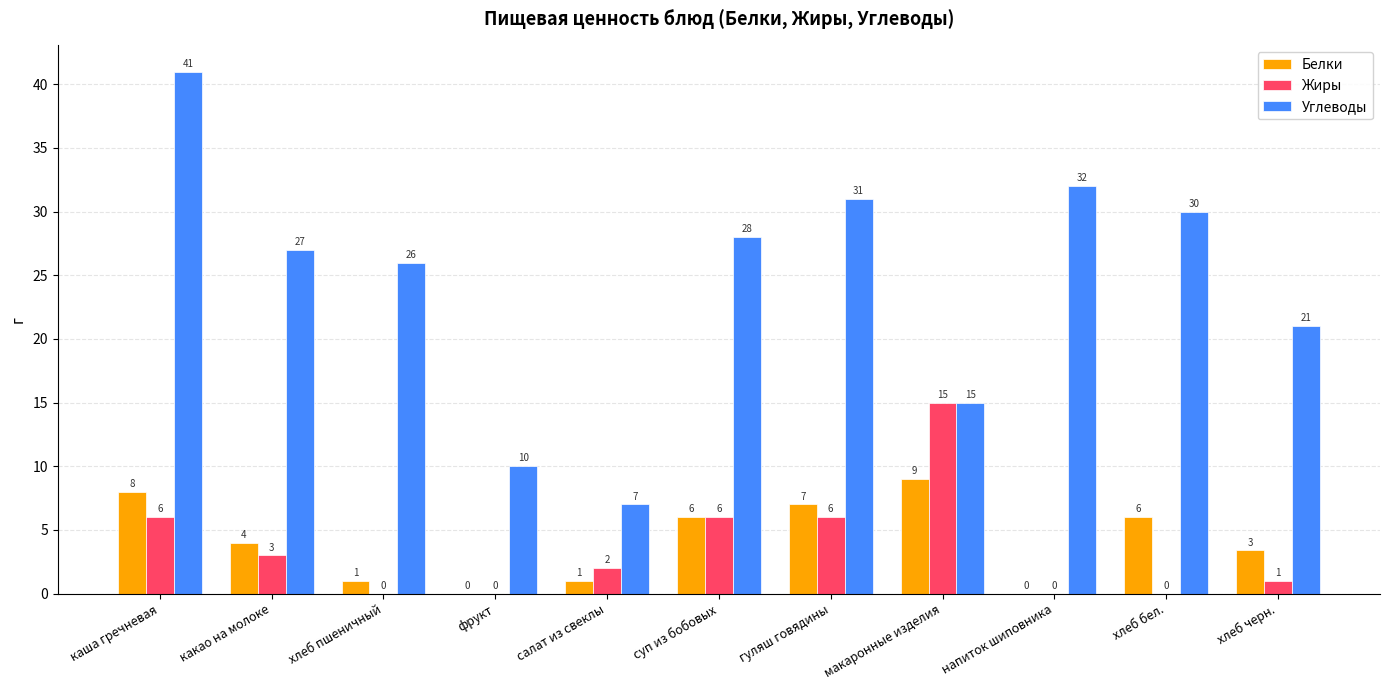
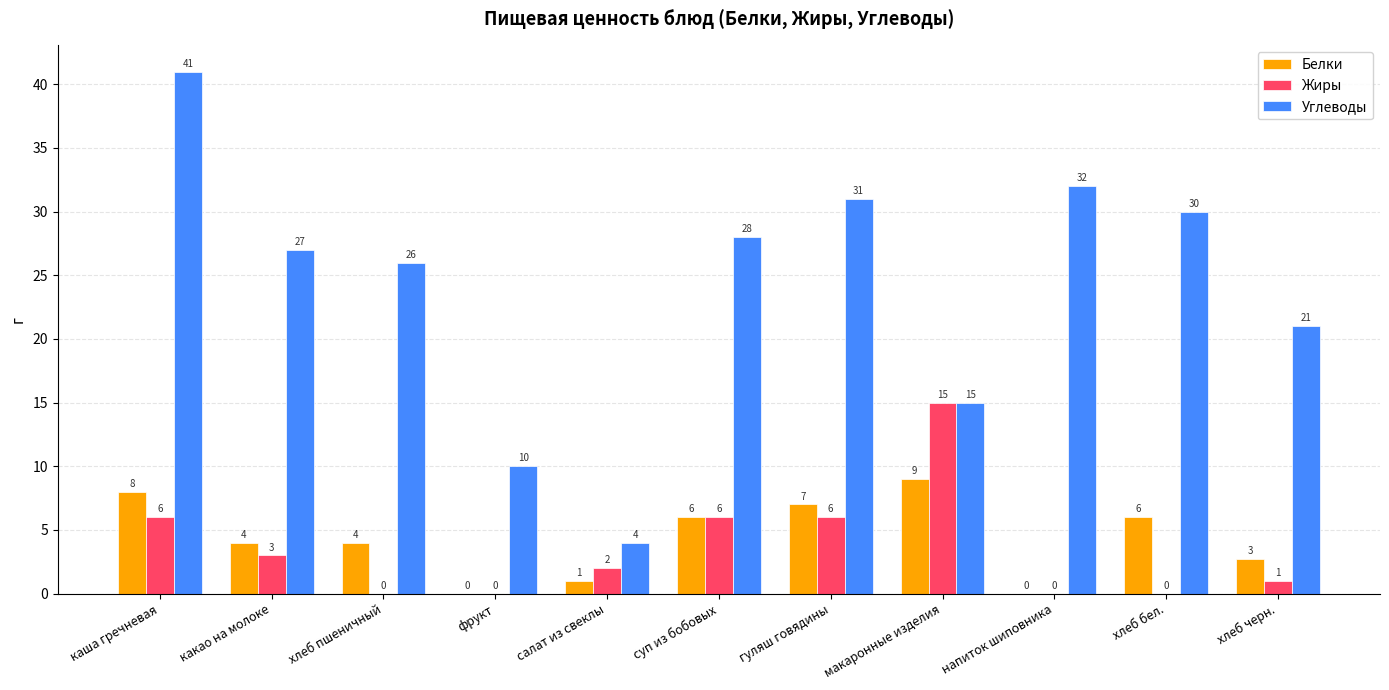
  {
    "Белки": {
      "каша гречневая": 8,
      "какао на молоке": 4,
-     "хлеб пшеничный": 1,
+     "хлеб пшеничный": 4,
      "фрукт": 0,
      "салат из свеклы": 1,
      "суп из бобовых": 6,
      "гуляш говядины": 7,
      "макаронные изделия": 9,
      "напиток шиповника": 0,
      "хлеб бел.": 6,
-     "хлеб черн.": 3.4
+     "хлеб черн.": 2.7
    },
    "Жиры": {
      "каша гречневая": 6,
      "какао на молоке": 3,
      "хлеб пшеничный": 0,
      "фрукт": 0,
      "салат из свеклы": 2,
      "суп из бобовых": 6,
      "гуляш говядины": 6,
      "макаронные изделия": 15,
      "напиток шиповника": 0,
      "хлеб бел.": 0,
      "хлеб черн.": 1
    },
    "Углеводы": {
      "каша гречневая": 41,
      "какао на молоке": 27,
      "хлеб пшеничный": 26,
      "фрукт": 10,
-     "салат из свеклы": 7,
+     "салат из свеклы": 4,
      "суп из бобовых": 28,
      "гуляш говядины": 31,
      "макаронные изделия": 15,
      "напиток шиповника": 32,
      "хлеб бел.": 30,
      "хлеб черн.": 21
    }
  }
